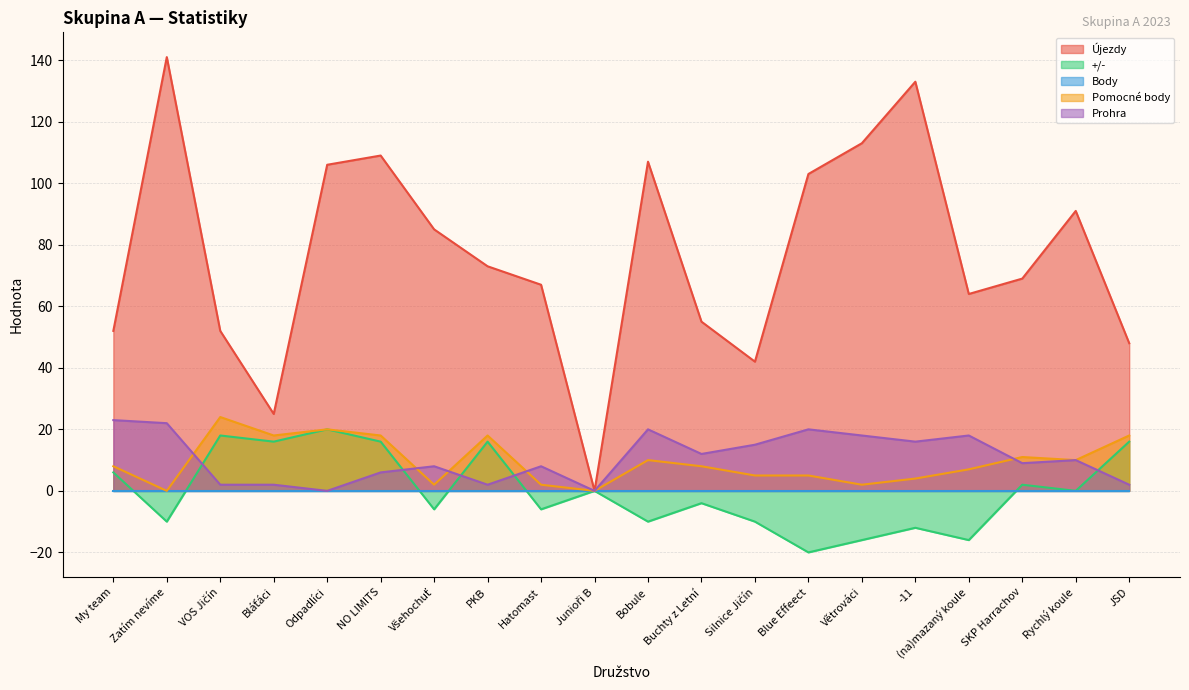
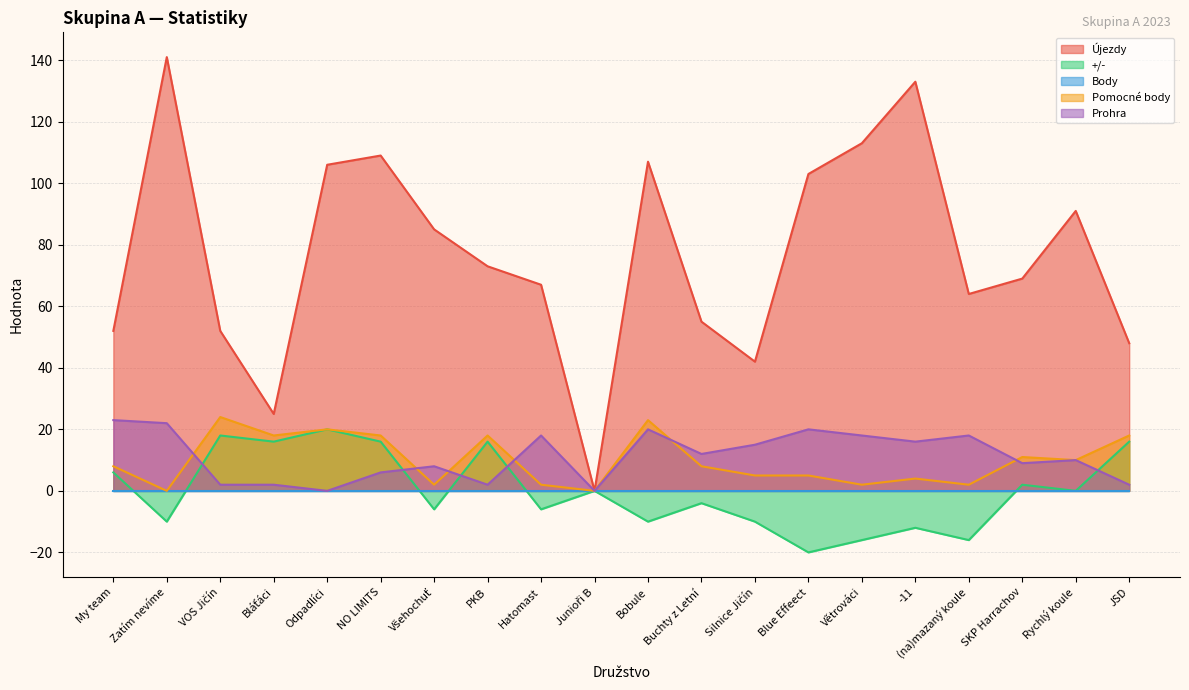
  {
    "Újezdy": {
      "My team": 52,
      "Zatím nevíme": 141,
      "VOS Jičín": 52,
      "Bláťáci": 25,
      "Odpadlíci": 106,
      "NO LIMITS": 109,
      "Všehochuť": 85,
      "PKB": 73,
      "Hatomast": 67,
      "Bobule": 107,
      "Buchty z Letní": 55,
      "Silnice Jičín": 42,
      "Blue Effeect": 103,
      "Větrováci": 113,
      "-11": 133,
      "(na)mazaný koule": 64,
      "SKP Harrachov": 69,
      "Rychlý koule": 91,
      "JSD": 48
    },
    "Body": {
      "My team": 0,
      "VOS Jičín": 0,
      "Bláťáci": 0,
      "NO LIMITS": 0,
      "PKB": 0,
      "SKP Harrachov": 0,
      "JSD": 0
    },
    "Pomocné body": {
      "My team": 8,
      "VOS Jičín": 24,
      "Bláťáci": 18,
      "NO LIMITS": 18,
      "Všehochuť": 2,
      "PKB": 18,
      "Hatomast": 2,
-     "Bobule": 10,
+     "Bobule": 23,
      "Buchty z Letní": 8,
      "Silnice Jičín": 5,
      "Blue Effeect": 5,
      "Větrováci": 2,
      "-11": 4,
-     "(na)mazaný koule": 7,
+     "(na)mazaný koule": 2,
      "SKP Harrachov": 11,
      "JSD": 18
    },
    "Prohra": {
      "My team": 23,
      "Zatím nevíme": 22,
      "VOS Jičín": 2,
      "Bláťáci": 2,
      "NO LIMITS": 6,
      "Všehochuť": 8,
      "PKB": 2,
-     "Hatomast": 8,
+     "Hatomast": 18,
      "Bobule": 20,
      "Buchty z Letní": 12,
      "Silnice Jičín": 15,
      "Blue Effeect": 20,
      "Větrováci": 18,
      "-11": 16,
      "(na)mazaný koule": 18,
      "SKP Harrachov": 9,
      "JSD": 2
    }
  }
